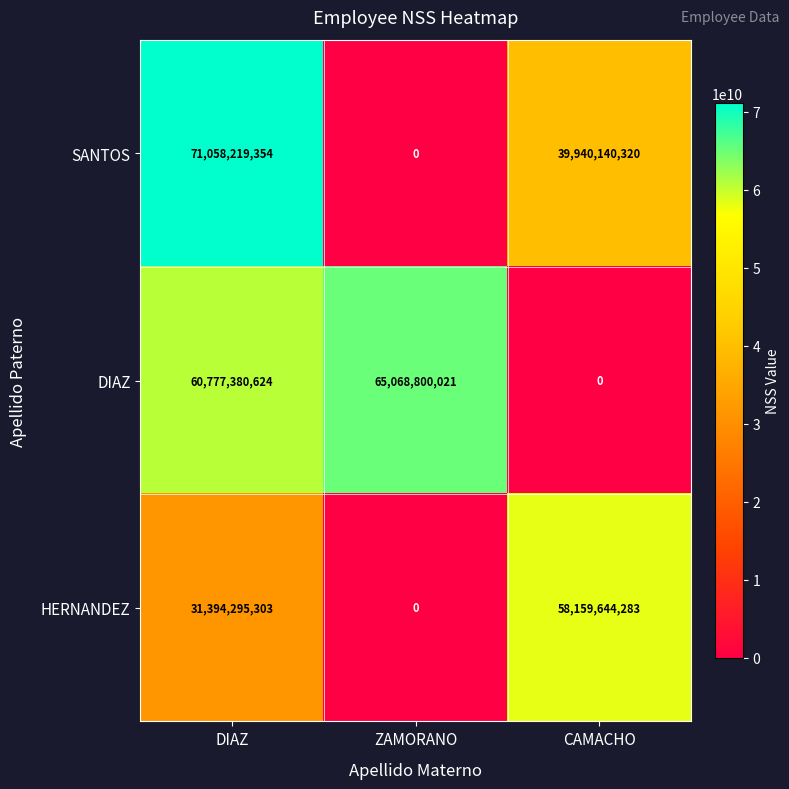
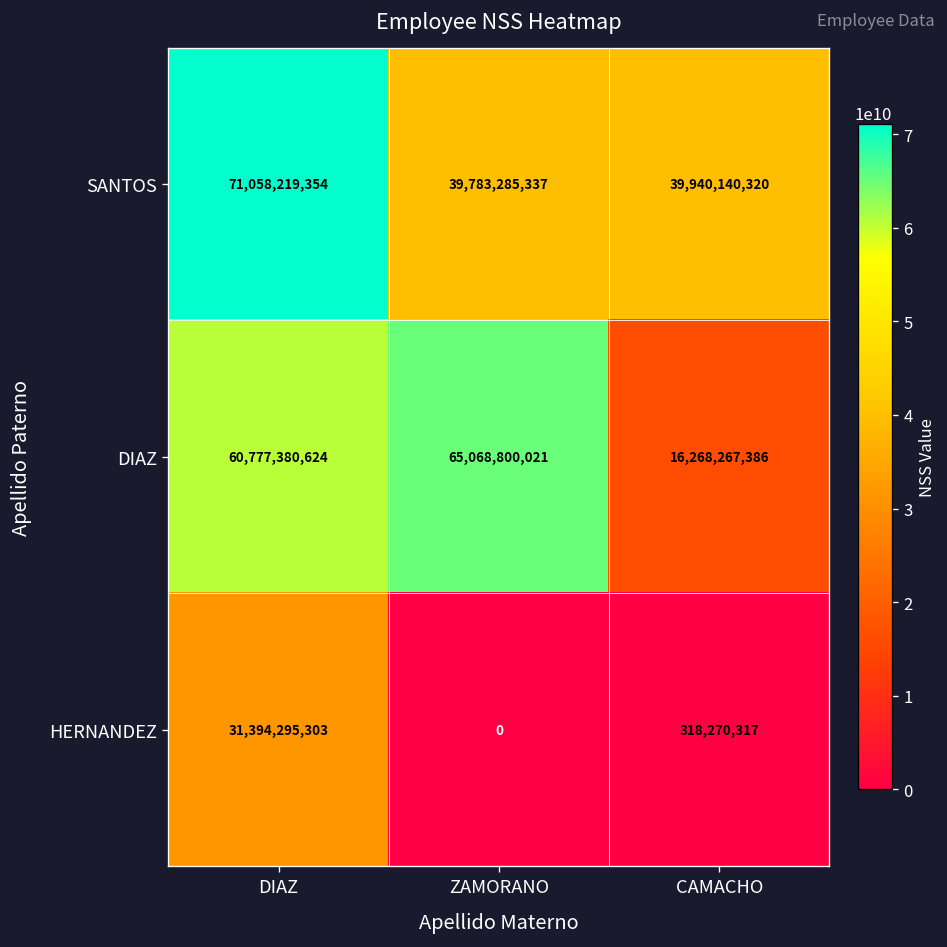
  {
    "SANTOS": {
      "DIAZ": "71,058,219,354",
-     "ZAMORANO": "0",
+     "ZAMORANO": "39,783,285,337",
      "CAMACHO": "39,940,140,320"
    },
    "DIAZ": {
      "DIAZ": "60,777,380,624",
      "ZAMORANO": "65,068,800,021",
-     "CAMACHO": "0"
+     "CAMACHO": "16,268,267,386"
    },
    "HERNANDEZ": {
      "DIAZ": "31,394,295,303",
      "ZAMORANO": "0",
-     "CAMACHO": "58,159,644,283"
+     "CAMACHO": "318,270,317"
    }
  }
